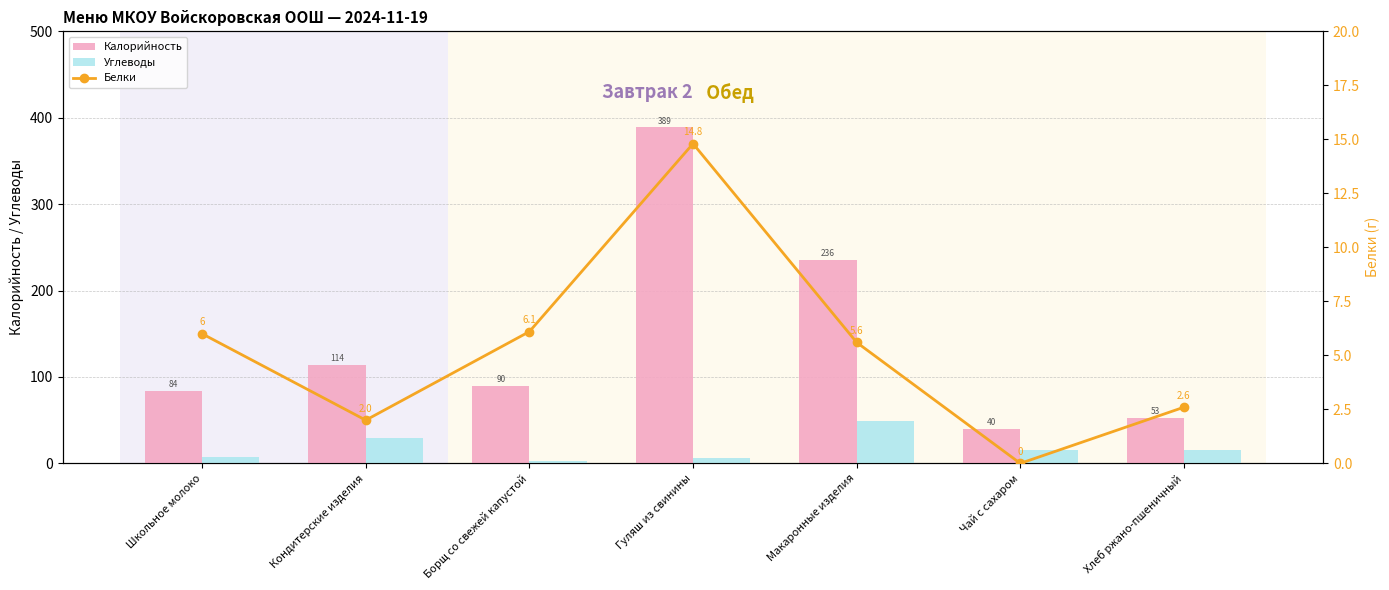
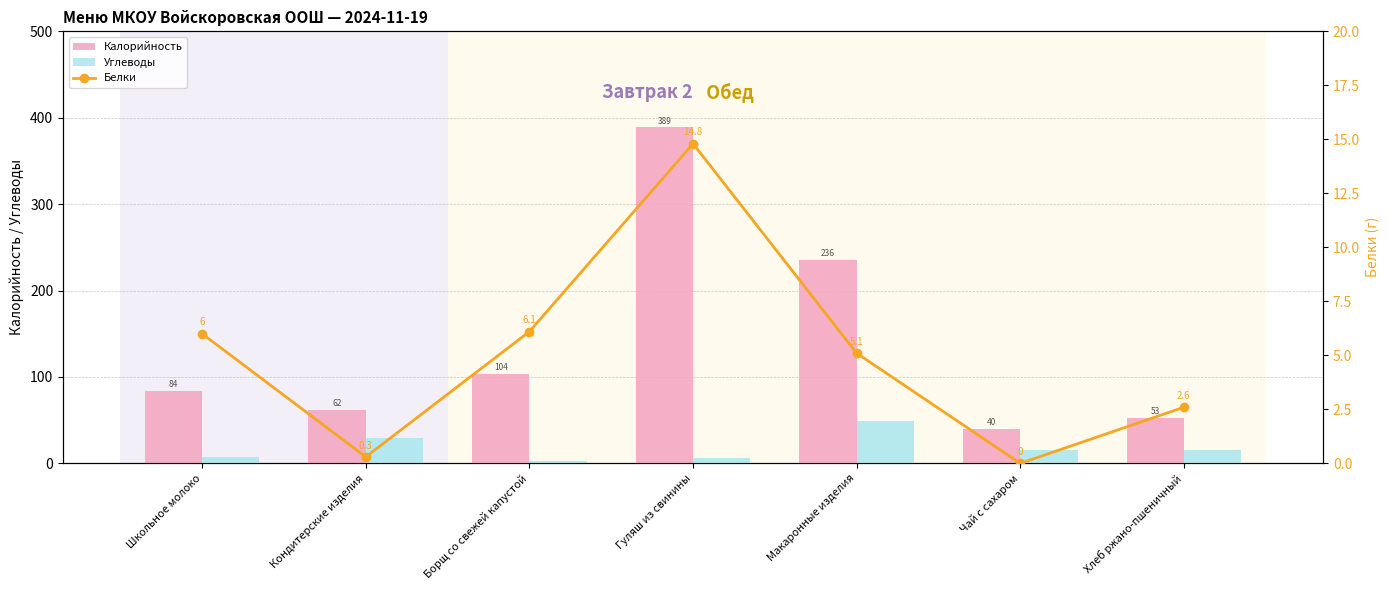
  {
    "Калорийность": {
      "Школьное молоко": 84,
-     "Кондитерские изделия": 114,
-     "Борщ со свежей капустой": 90,
+     "Кондитерские изделия": 62,
+     "Борщ со свежей капустой": 104,
      "Гуляш из свинины": 389,
      "Макаронные изделия": 236,
      "Чай с сахаром": 40,
      "Хлеб ржано-пшеничный": 53
    },
    "Белки": {
      "Школьное молоко": 6,
-     "Кондитерские изделия": 2.0,
+     "Кондитерские изделия": 0.3,
      "Борщ со свежей капустой": 6.1,
      "Гуляш из свинины": 14.8,
-     "Макаронные изделия": 5.6,
+     "Макаронные изделия": 5.1,
      "Чай с сахаром": 0,
      "Хлеб ржано-пшеничный": 2.6
    }
  }
